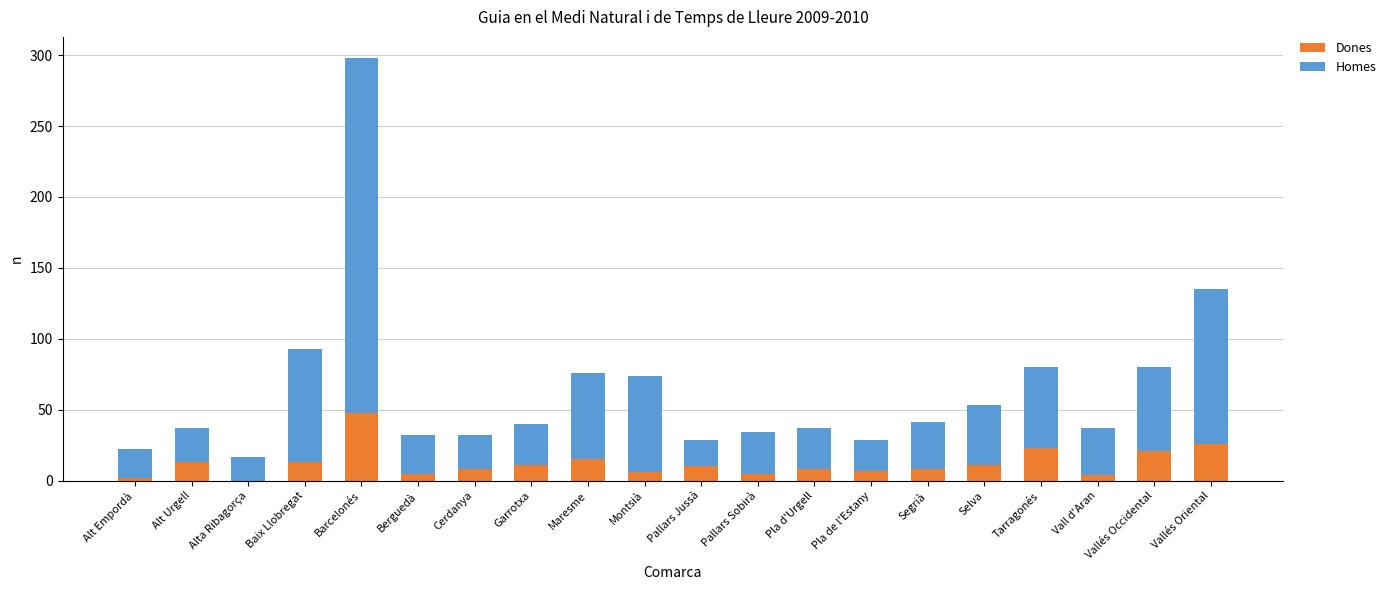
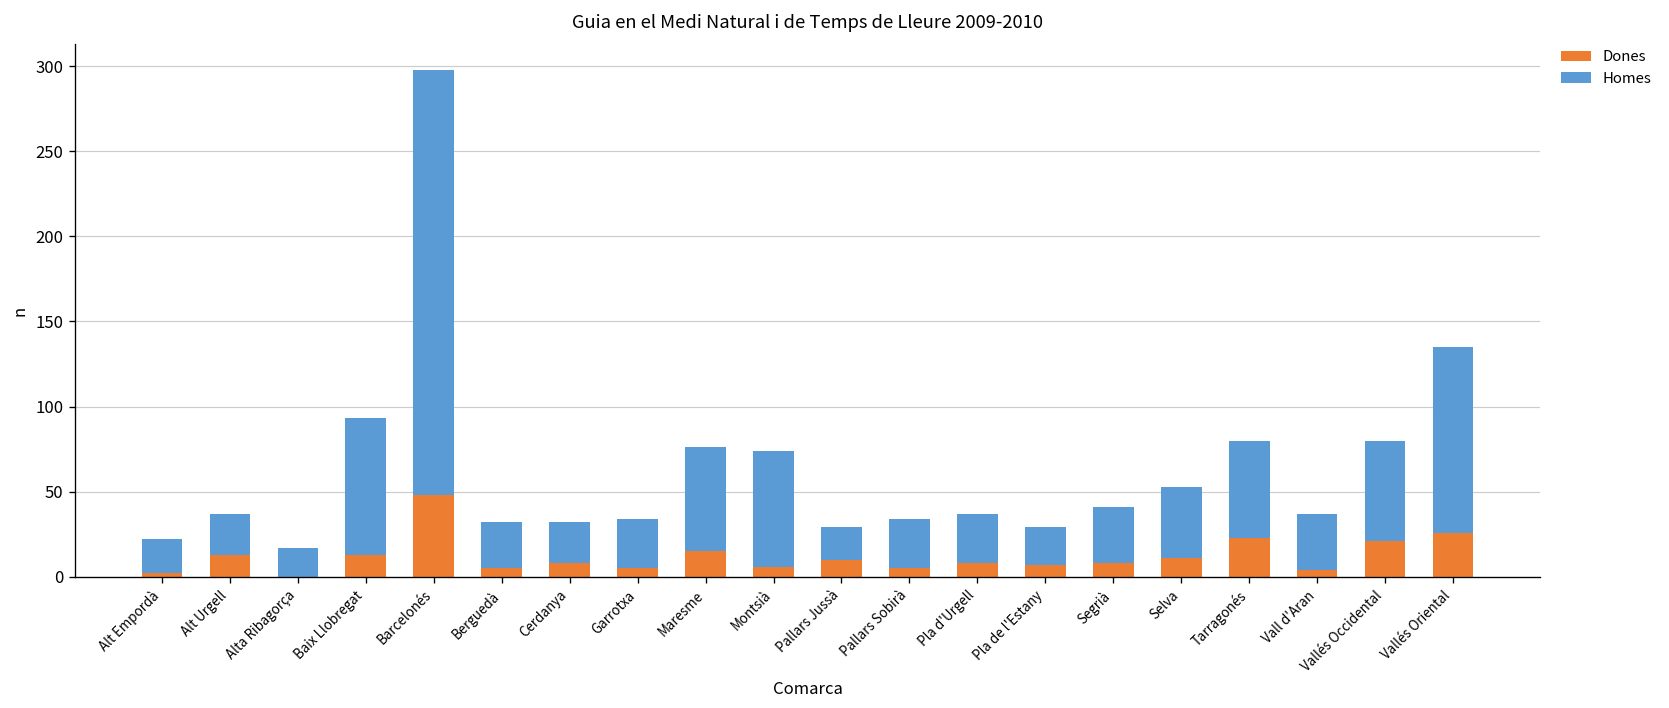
  {
    "Dones": {
      "Alt Empordà": 2,
      "Alt Urgell": 13,
      "Alta Ribagorça": 0,
      "Baix Llobregat": 13,
      "Barcelonés": 48,
      "Berguedà": 5,
      "Cerdanya": 8,
-     "Garrotxa": 11,
+     "Garrotxa": 5,
      "Maresme": 15,
      "Montsià": 6,
      "Pallars Jussà": 10,
      "Pallars Sobirà": 5,
      "Pla d'Urgell": 8,
      "Pla de l'Estany": 7,
      "Segrià": 8,
      "Selva": 11,
      "Tarragonés": 23,
      "Vall d'Aran": 4,
      "Vallés Occidental": 21,
      "Vallés Oriental": 26
    },
    "Homes": {
      "Alt Empordà": 20,
      "Alt Urgell": 24,
      "Alta Ribagorça": 17,
      "Baix Llobregat": 80,
      "Barcelonés": 250,
      "Berguedà": 27,
      "Cerdanya": 24,
      "Garrotxa": 29,
      "Maresme": 61,
      "Montsià": 68,
      "Pallars Jussà": 19,
      "Pallars Sobirà": 29,
      "Pla d'Urgell": 29,
      "Pla de l'Estany": 22,
      "Segrià": 33,
      "Selva": 42,
      "Tarragonés": 57,
      "Vall d'Aran": 33,
      "Vallés Occidental": 59,
      "Vallés Oriental": 109
    }
  }
